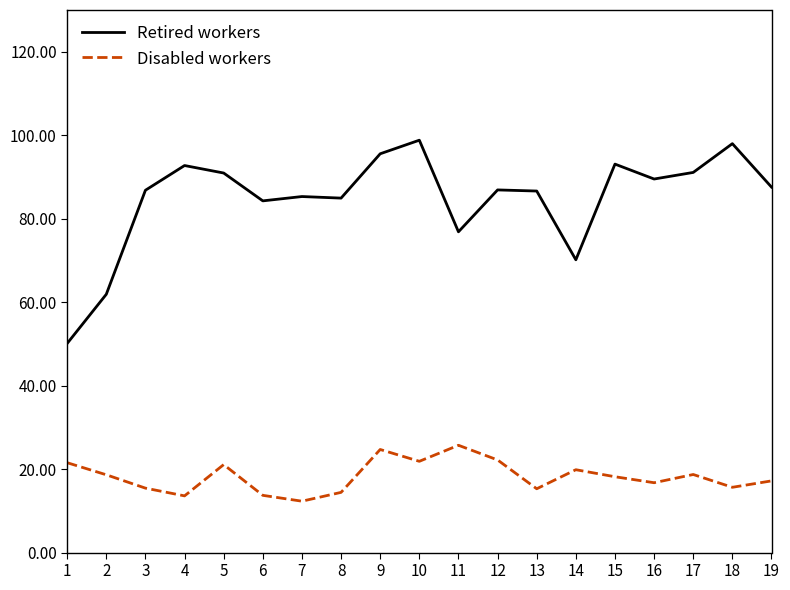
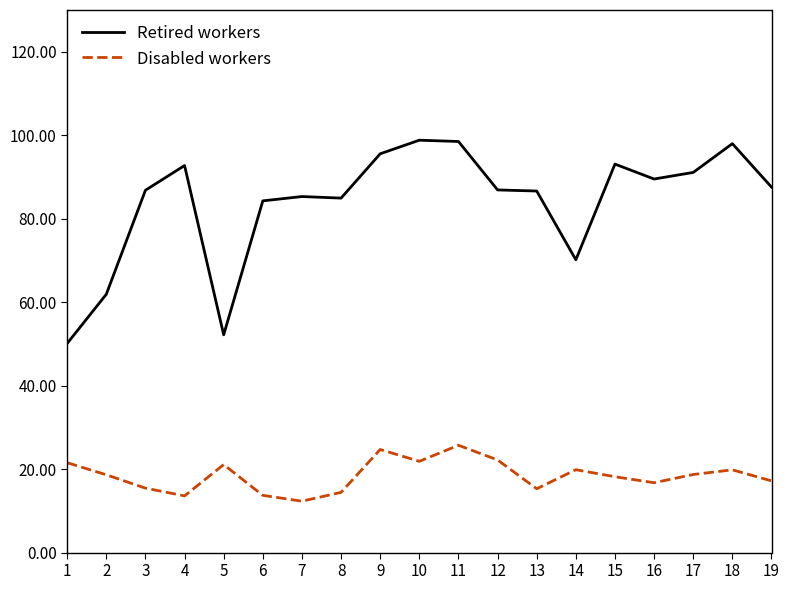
  {
    "Retired workers": {
      "1": 50,
      "2": 62,
      "3": 87,
      "4": 93,
-     "5": 91,
+     "5": 52,
      "6": 84,
      "7": 85,
      "8": 85,
      "9": 96,
      "10": 99,
-     "11": 77,
+     "11": 98,
      "12": 87,
      "13": 87,
      "14": 70,
      "15": 93,
      "16": 90,
      "17": 91,
      "18": 98,
      "19": 88
    },
    "Disabled workers": {
      "1": 22,
      "2": 19,
      "3": 15,
      "4": 14,
      "5": 21,
      "6": 14,
      "7": 12,
      "8": 14,
      "9": 25,
      "10": 22,
      "11": 26,
      "12": 22,
      "13": 15,
      "14": 20,
      "15": 18,
      "16": 17,
      "17": 19,
-     "18": 16,
+     "18": 20,
      "19": 17
    }
  }
